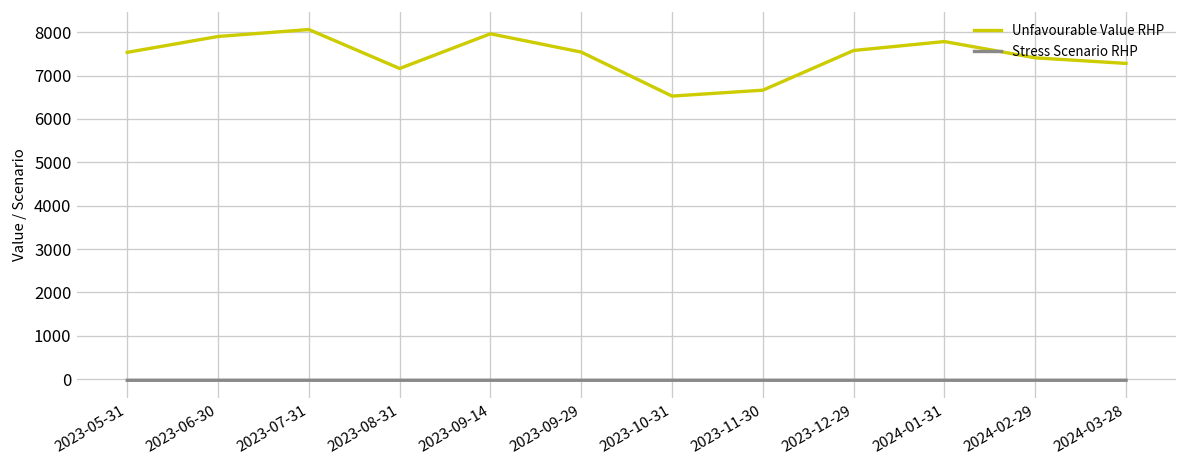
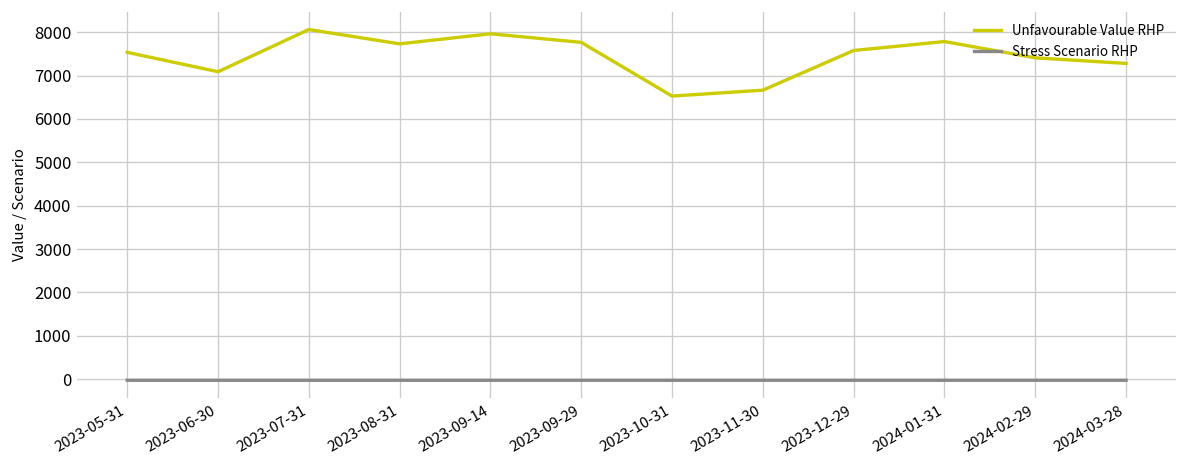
  {
    "Unfavourable Value RHP": {
      "2023-05-31": 7500,
-     "2023-06-30": 7900,
+     "2023-06-30": 7100,
      "2023-07-31": 8100,
-     "2023-08-31": 7200,
+     "2023-08-31": 7700,
      "2023-09-14": 8000,
-     "2023-09-29": 7500,
+     "2023-09-29": 7800,
      "2023-10-31": 6500,
      "2023-11-30": 6700,
      "2023-12-29": 7600,
      "2024-01-31": 7800,
      "2024-02-29": 7400,
      "2024-03-28": 7300
    },
    "Stress Scenario RHP": {
      "2023-05-31": 0,
      "2023-06-30": 0,
      "2023-07-31": 0,
      "2023-08-31": 0,
      "2023-09-14": 0,
      "2023-09-29": 0,
      "2023-10-31": 0,
      "2023-11-30": 0,
      "2023-12-29": 0,
      "2024-01-31": 0,
      "2024-02-29": 0,
      "2024-03-28": 0
    }
  }
